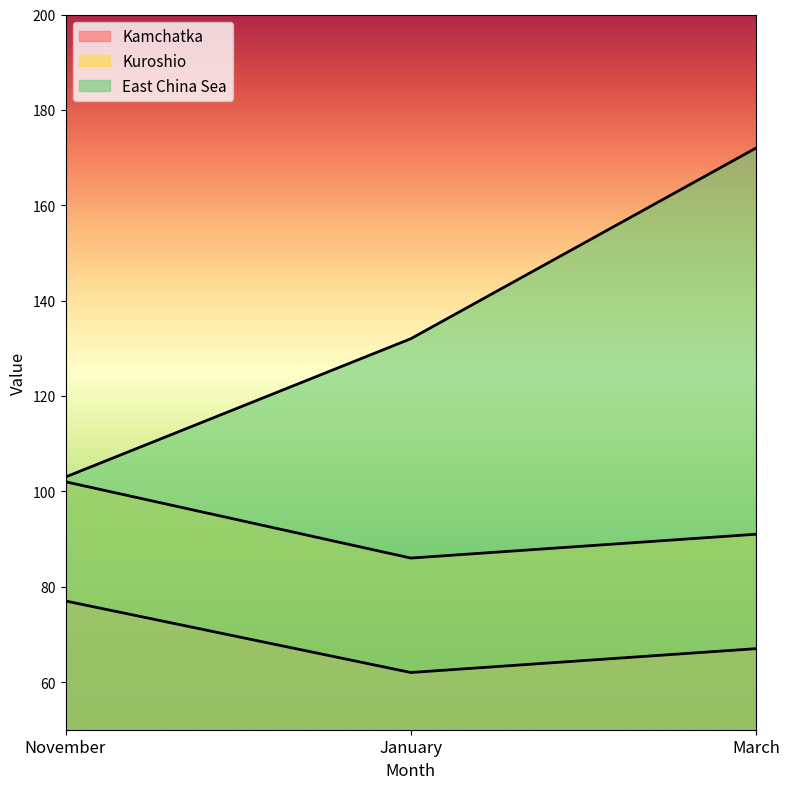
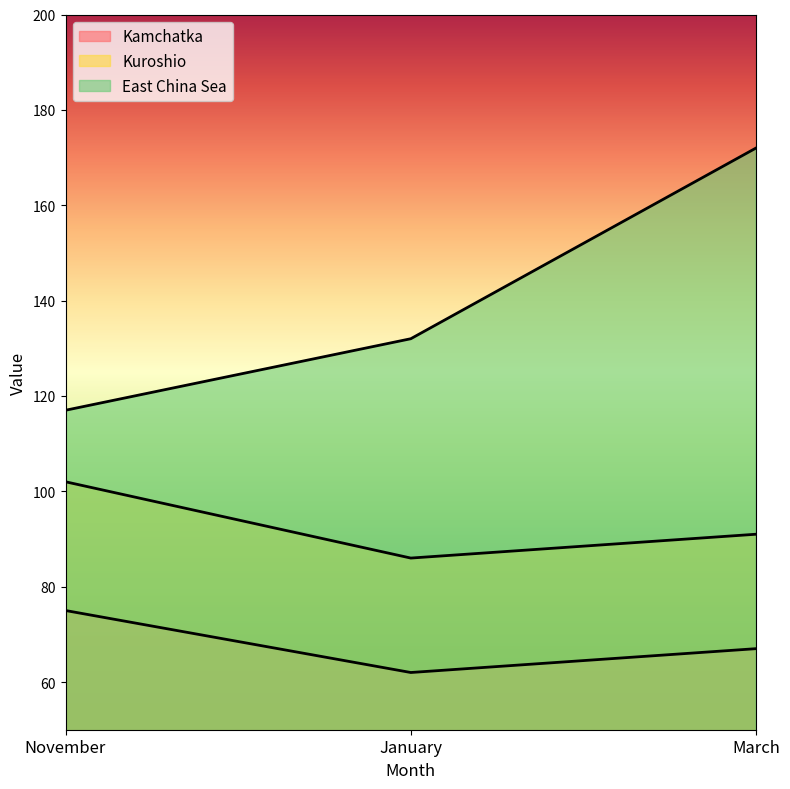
  {
    "Kamchatka": {
-     "November": 77,
+     "November": 75,
      "January": 62,
      "March": 67
    },
    "Kuroshio": {
      "November": 102,
      "January": 86,
      "March": 91
    },
    "East China Sea": {
-     "November": 103,
+     "November": 117,
      "January": 132,
      "March": 172
    }
  }
